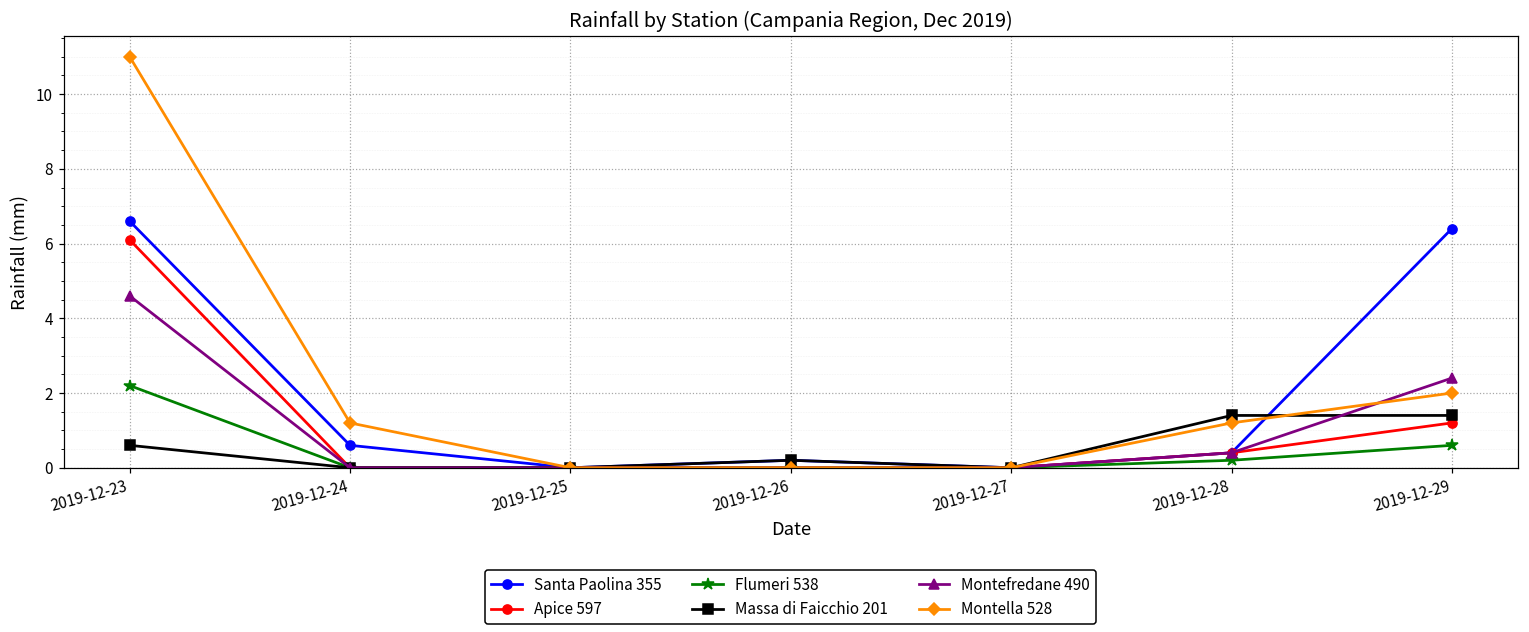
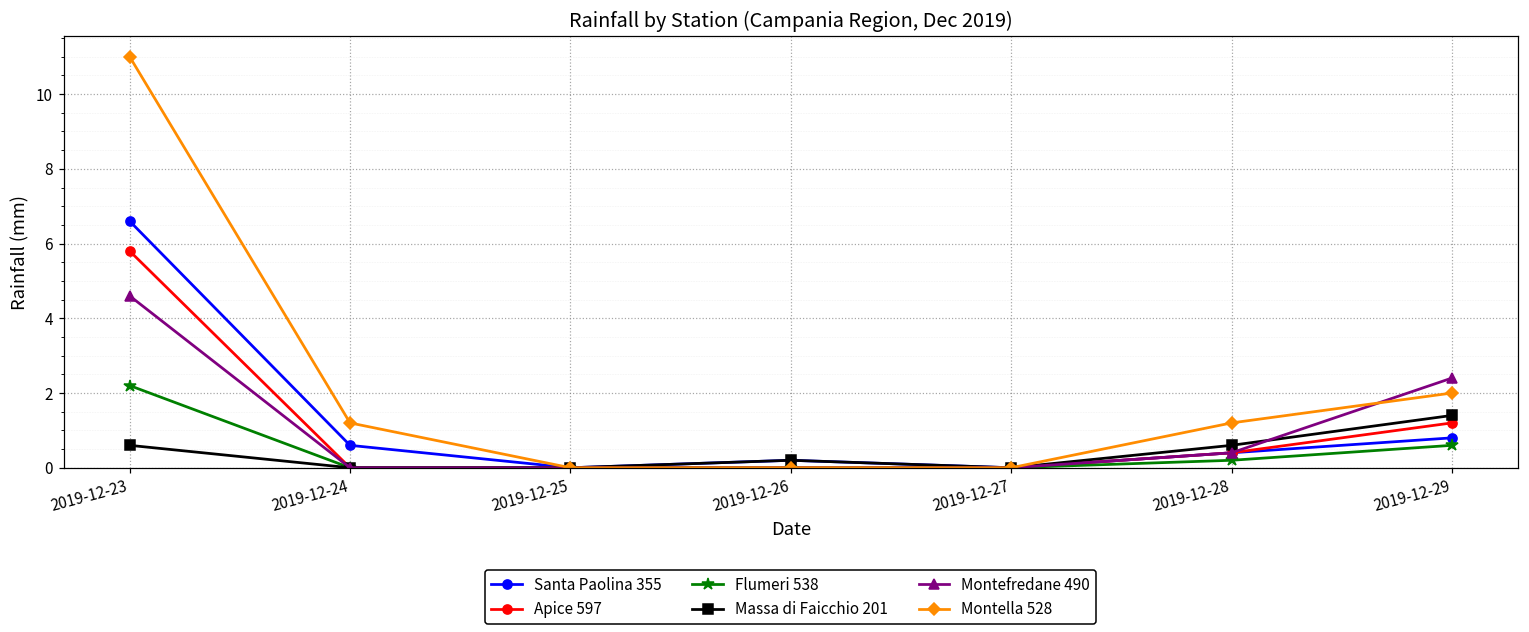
  {
    "Santa Paolina 355": {
      "2019-12-23": 6.6,
      "2019-12-24": 0.6,
-     "2019-12-29": 6.4
+     "2019-12-29": 0.8
    },
    "Apice 597": {
-     "2019-12-23": 6.1,
+     "2019-12-23": 5.8,
      "2019-12-29": 1.2
    },
    "Flumeri 538": {
      "2019-12-23": 2.2,
      "2019-12-28": 0.2,
      "2019-12-29": 0.6
    },
    "Massa di Faicchio 201": {
      "2019-12-23": 0.6,
-     "2019-12-28": 1.4,
+     "2019-12-28": 0.6,
      "2019-12-29": 1.4
    },
    "Montefredane 490": {
      "2019-12-23": 4.6,
      "2019-12-29": 2.4
    },
    "Montella 528": {
      "2019-12-23": 11.0,
      "2019-12-24": 1.2,
      "2019-12-28": 1.2,
      "2019-12-29": 2.0
    }
  }
